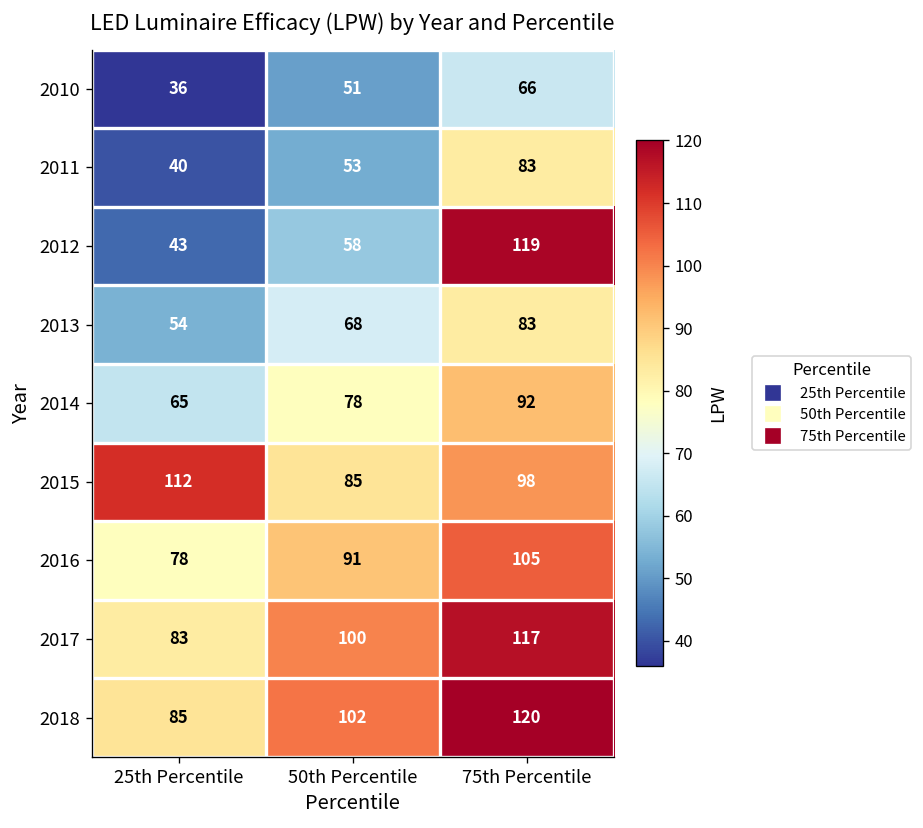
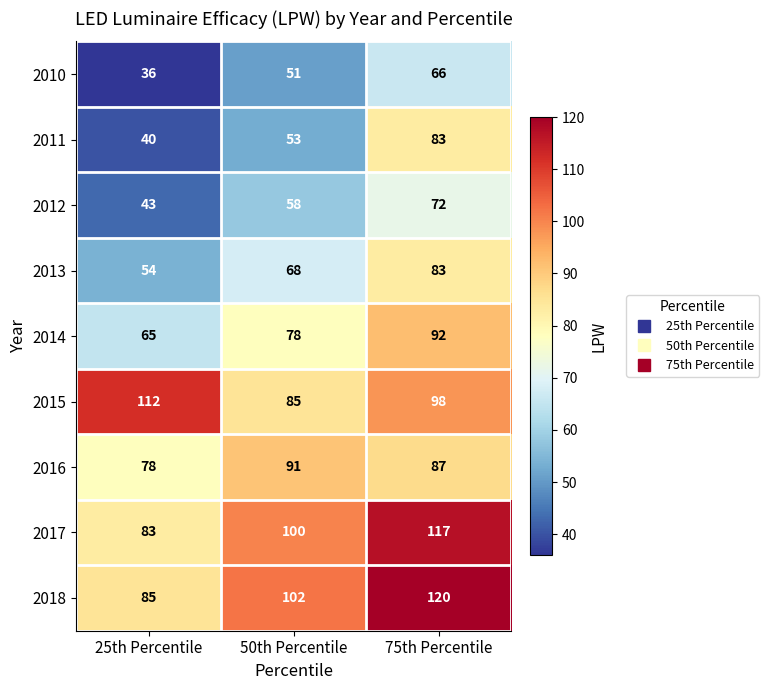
  {
    "2010": {
      "25th Percentile": 36,
      "50th Percentile": 51,
      "75th Percentile": 66
    },
    "2011": {
      "25th Percentile": 40,
      "50th Percentile": 53,
      "75th Percentile": 83
    },
    "2012": {
      "25th Percentile": 43,
      "50th Percentile": 58,
-     "75th Percentile": 119
+     "75th Percentile": 72
    },
    "2013": {
      "25th Percentile": 54,
      "50th Percentile": 68,
      "75th Percentile": 83
    },
    "2014": {
      "25th Percentile": 65,
      "50th Percentile": 78,
      "75th Percentile": 92
    },
    "2015": {
      "25th Percentile": 112,
      "50th Percentile": 85,
      "75th Percentile": 98
    },
    "2016": {
      "25th Percentile": 78,
      "50th Percentile": 91,
-     "75th Percentile": 105
+     "75th Percentile": 87
    },
    "2017": {
      "25th Percentile": 83,
      "50th Percentile": 100,
      "75th Percentile": 117
    },
    "2018": {
      "25th Percentile": 85,
      "50th Percentile": 102,
      "75th Percentile": 120
    }
  }
